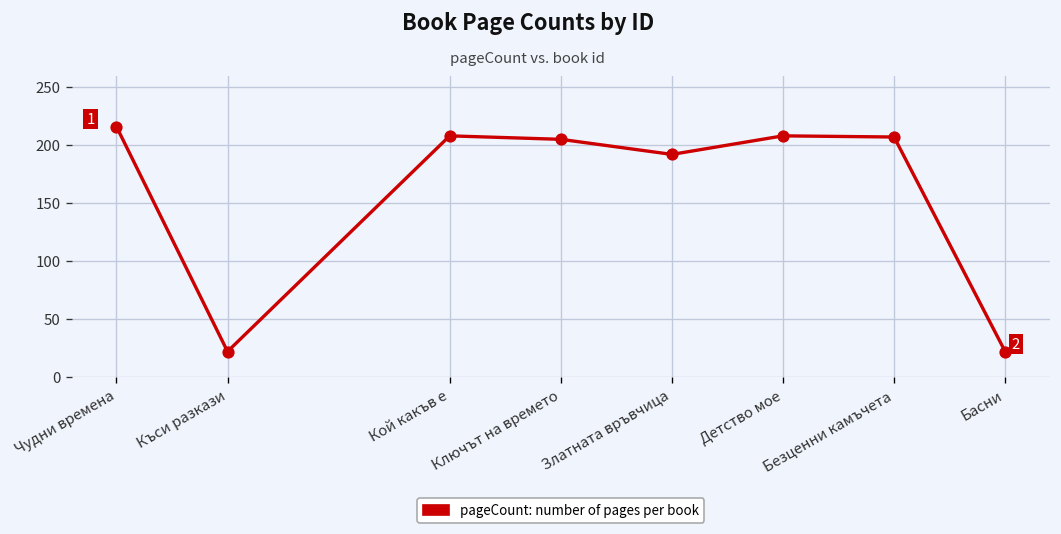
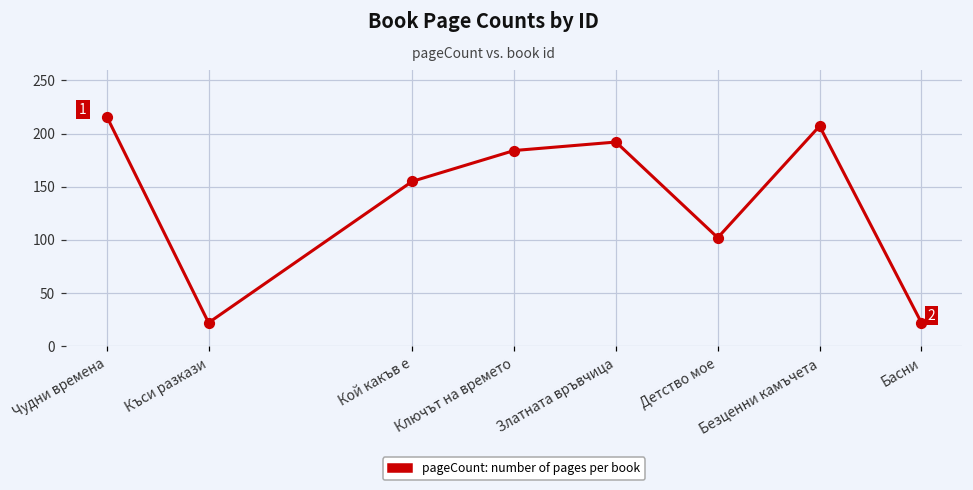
  {
    "Къси разкази": 20,
-   "Кой какъв е": 210,
-   "Ключът на времето": 210,
+   "Кой какъв е": 160,
+   "Ключът на времето": 180,
    "Златната връвчица": 190,
-   "Детство мое": 210,
+   "Детство мое": 100,
    "Безценни камъчета": 210
  }
